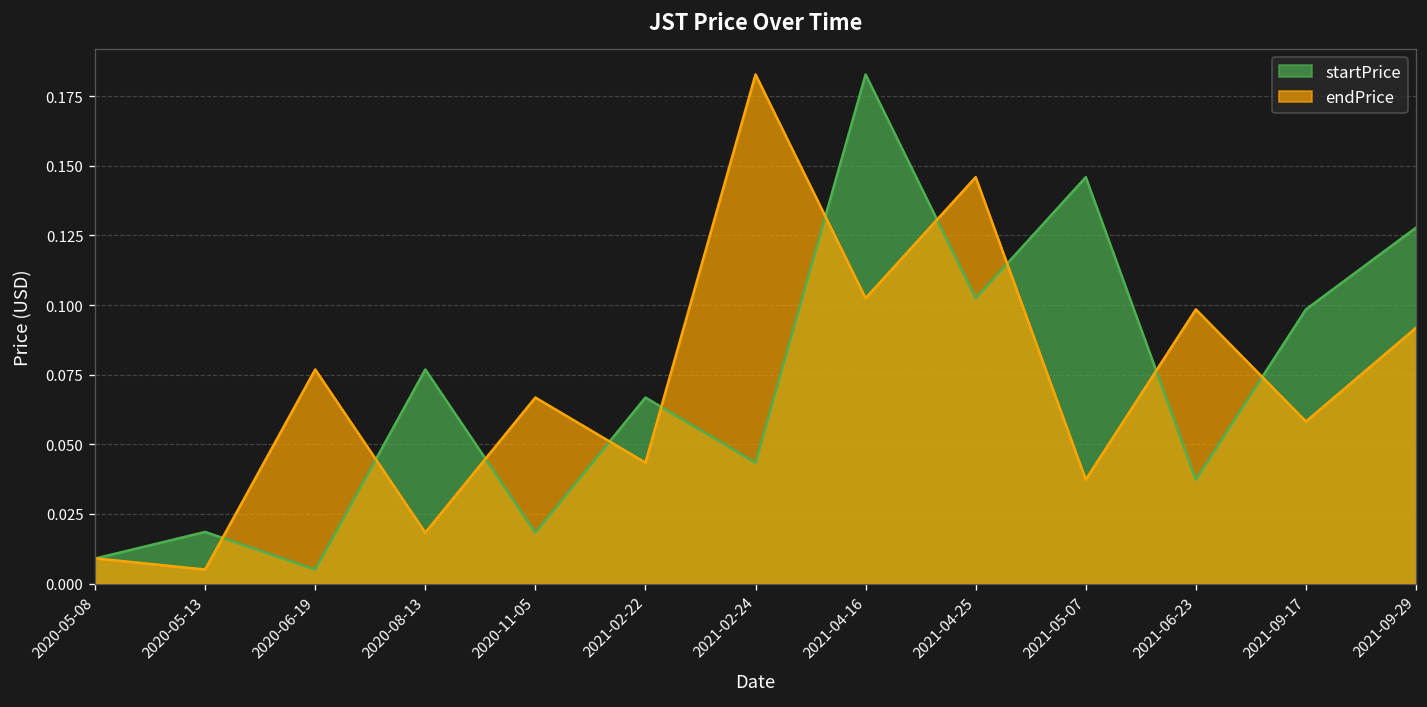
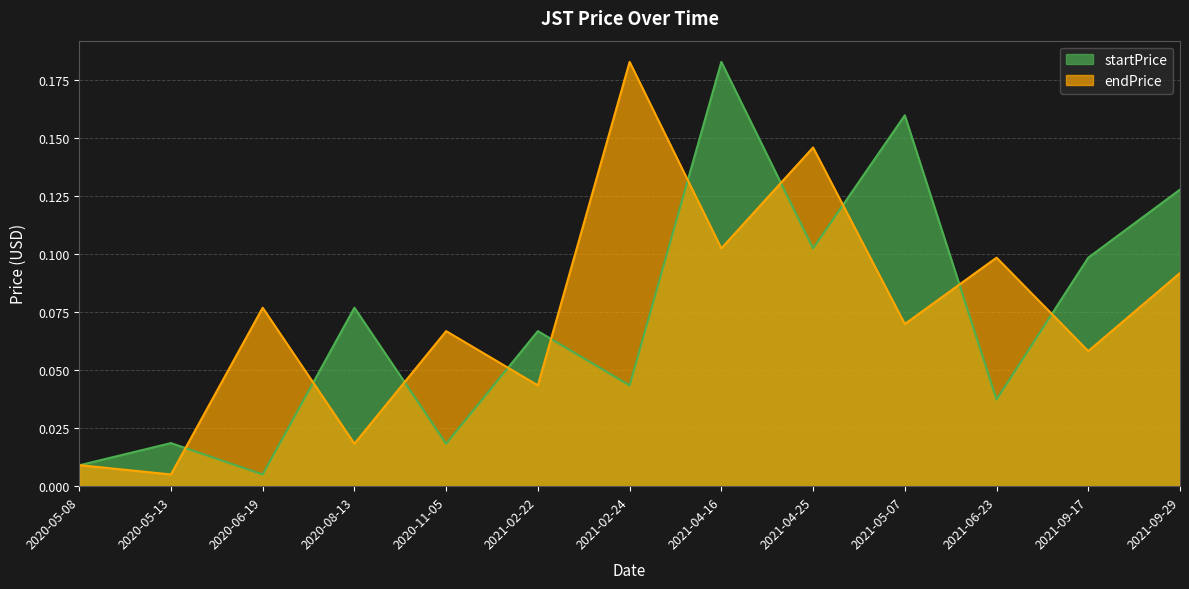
  {
    "startPrice": {
      "2020-05-13": 0.019,
      "2020-06-19": 0.005,
      "2020-08-13": 0.077,
      "2020-11-05": 0.018,
      "2021-02-22": 0.067,
      "2021-02-24": 0.043,
      "2021-04-16": 0.183,
      "2021-04-25": 0.102,
-     "2021-05-07": 0.146,
+     "2021-05-07": 0.160,
      "2021-06-23": 0.037,
      "2021-09-17": 0.098,
      "2021-09-29": 0.128
    },
    "endPrice": {
      "2020-05-13": 0.005,
      "2020-06-19": 0.077,
      "2020-08-13": 0.018,
      "2020-11-05": 0.067,
      "2021-02-22": 0.043,
      "2021-02-24": 0.183,
      "2021-04-16": 0.102,
      "2021-04-25": 0.146,
-     "2021-05-07": 0.037,
+     "2021-05-07": 0.070,
      "2021-06-23": 0.098,
      "2021-09-17": 0.058,
      "2021-09-29": 0.092
    }
  }
